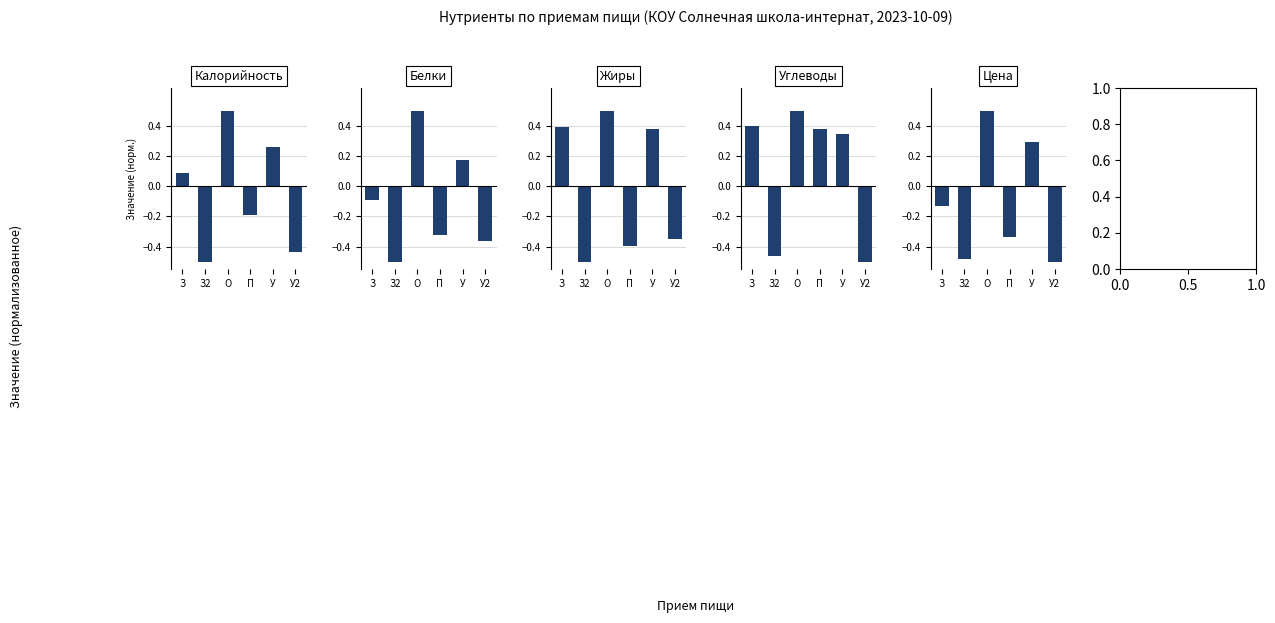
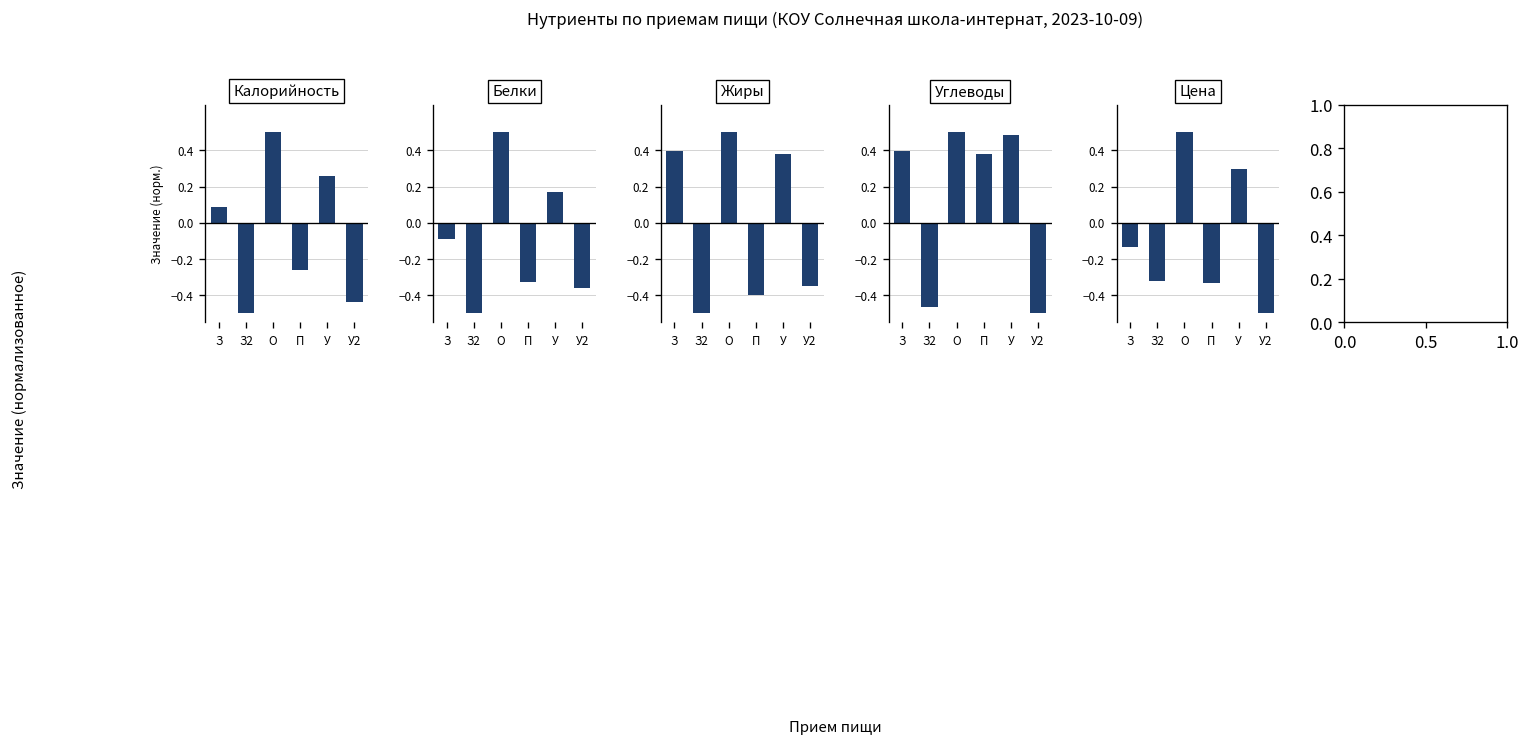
  {
    "Калорийность": {
      "З": 0.08,
      "З2": -0.50,
      "О": 0.50,
-     "П": -0.19,
+     "П": -0.26,
      "У": 0.26,
      "У2": -0.43
    },
    "Белки": {
      "З": -0.09,
      "З2": -0.50,
      "О": 0.50,
      "П": -0.33,
      "У": 0.17,
      "У2": -0.36
    },
    "Жиры": {
      "З": 0.39,
      "З2": -0.50,
      "О": 0.50,
      "П": -0.40,
      "У": 0.38,
      "У2": -0.35
    },
    "Углеводы": {
      "З": 0.40,
      "З2": -0.46,
      "О": 0.50,
      "П": 0.38,
-     "У": 0.35,
+     "У": 0.49,
      "У2": -0.50
    },
    "Цена": {
      "З": -0.13,
-     "З2": -0.48,
+     "З2": -0.32,
      "О": 0.50,
      "П": -0.33,
      "У": 0.29,
      "У2": -0.50
    }
  }
